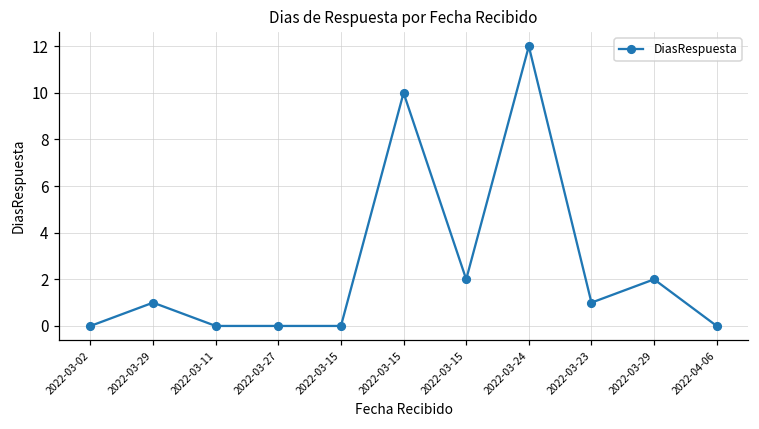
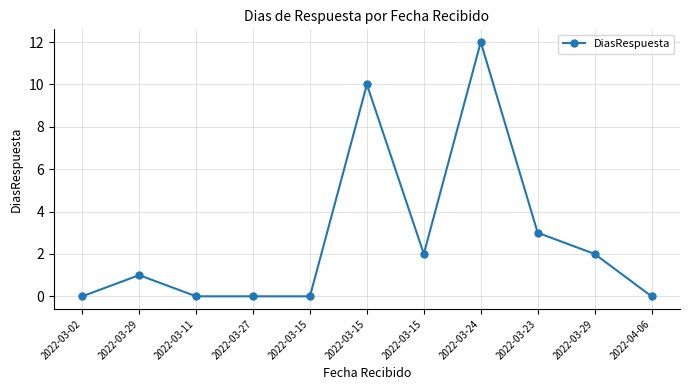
  {
    "2022-03-02": 0,
    "2022-03-11": 0,
    "2022-03-27": 0,
    "2022-03-24": 12,
-   "2022-03-23": 1,
+   "2022-03-23": 3,
    "2022-04-06": 0
  }
